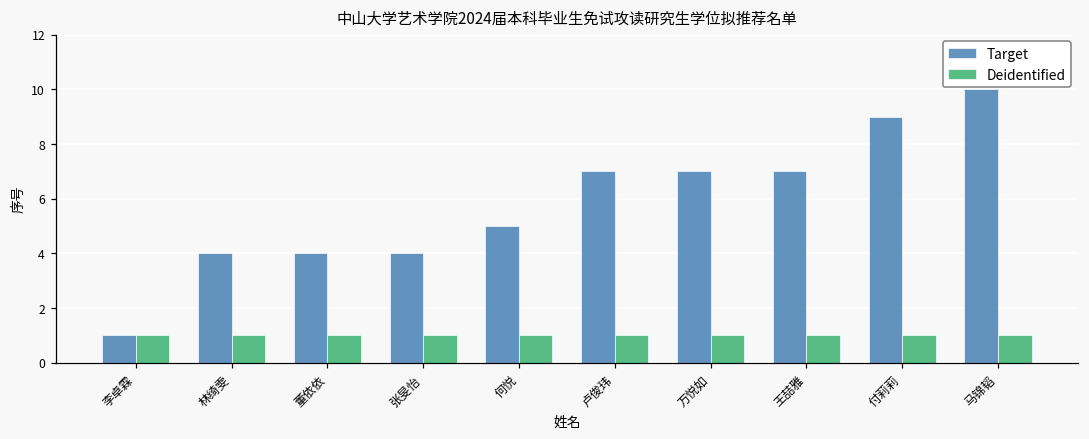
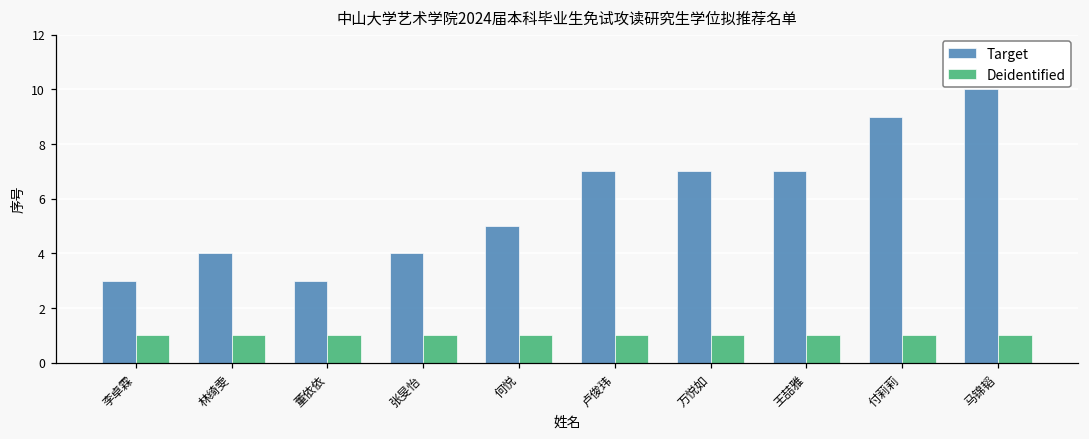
  {
    "Target": {
-     "李卓霖": 1,
+     "李卓霖": 3,
      "林绮雯": 4,
-     "董依依": 4,
+     "董依依": 3,
      "张旻怡": 4,
      "何悦": 5,
      "卢俊玮": 7,
      "万悦如": 7,
      "王喆雅": 7,
      "付莉莉": 9,
      "马锦韬": 10
    },
    "Deidentified": {
      "李卓霖": 1,
      "林绮雯": 1,
      "董依依": 1,
      "张旻怡": 1,
      "何悦": 1,
      "卢俊玮": 1,
      "万悦如": 1,
      "王喆雅": 1,
      "付莉莉": 1,
      "马锦韬": 1
    }
  }
